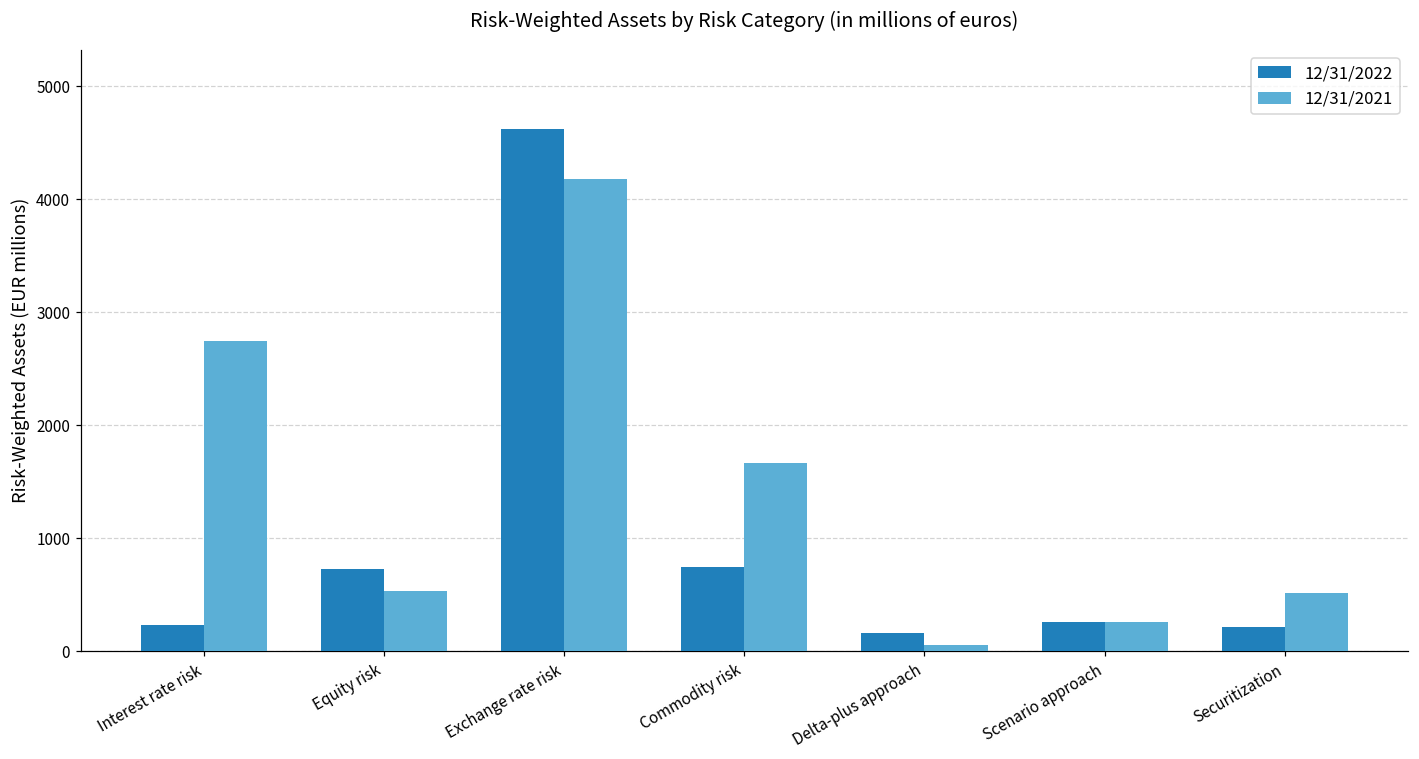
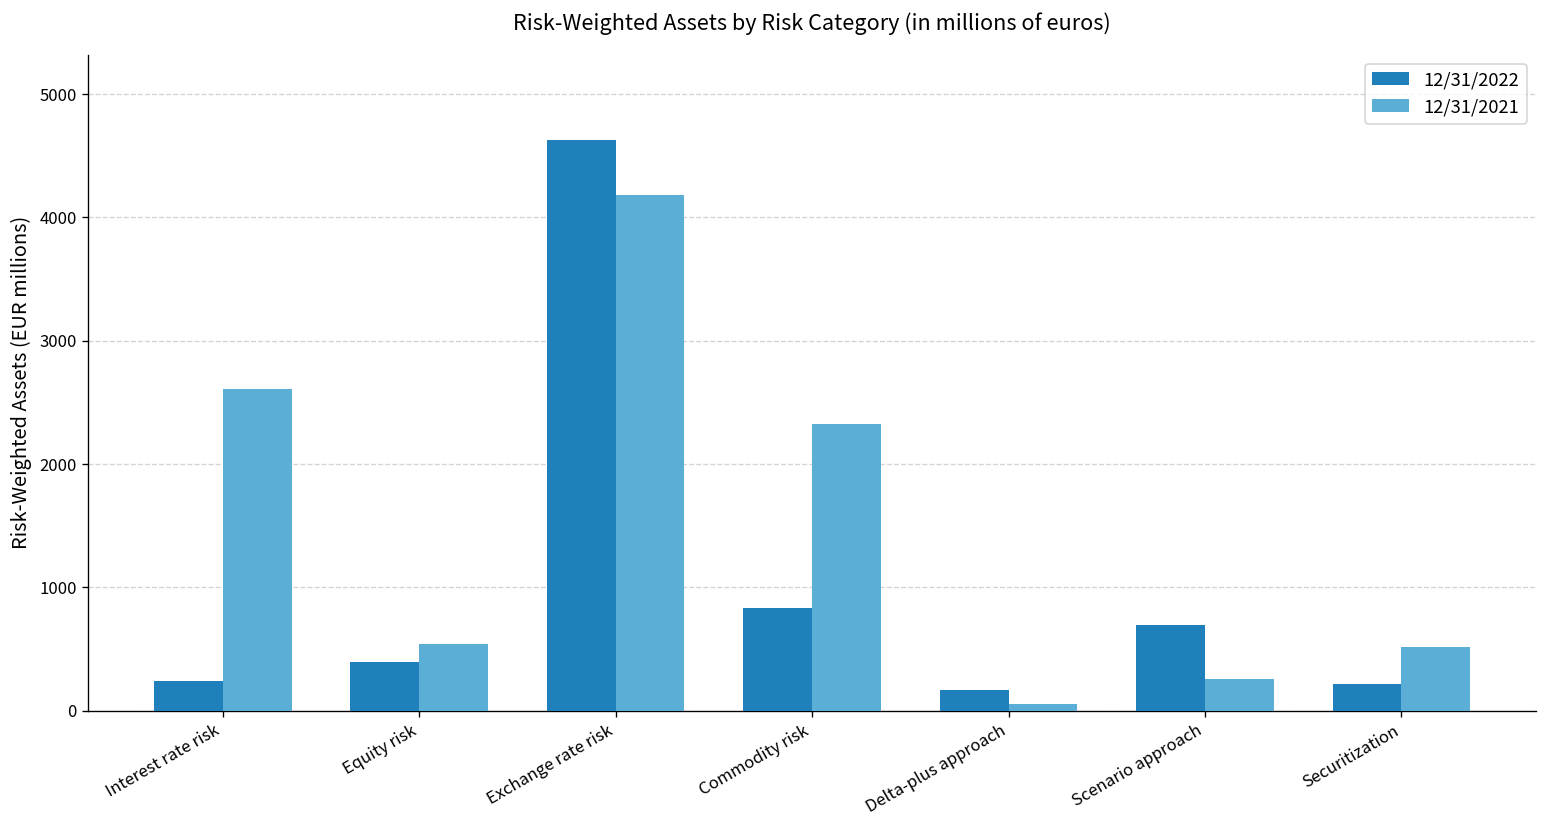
  {
    "12/31/2022": {
      "Interest rate risk": 240,
-     "Equity risk": 730,
+     "Equity risk": 390,
      "Exchange rate risk": 4630,
-     "Commodity risk": 750,
+     "Commodity risk": 840,
      "Delta-plus approach": 170,
-     "Scenario approach": 260,
+     "Scenario approach": 690,
      "Securitization": 220
    },
    "12/31/2021": {
-     "Interest rate risk": 2750,
+     "Interest rate risk": 2610,
      "Equity risk": 540,
      "Exchange rate risk": 4180,
-     "Commodity risk": 1670,
+     "Commodity risk": 2320,
      "Delta-plus approach": 60,
      "Scenario approach": 260,
      "Securitization": 510
    }
  }
